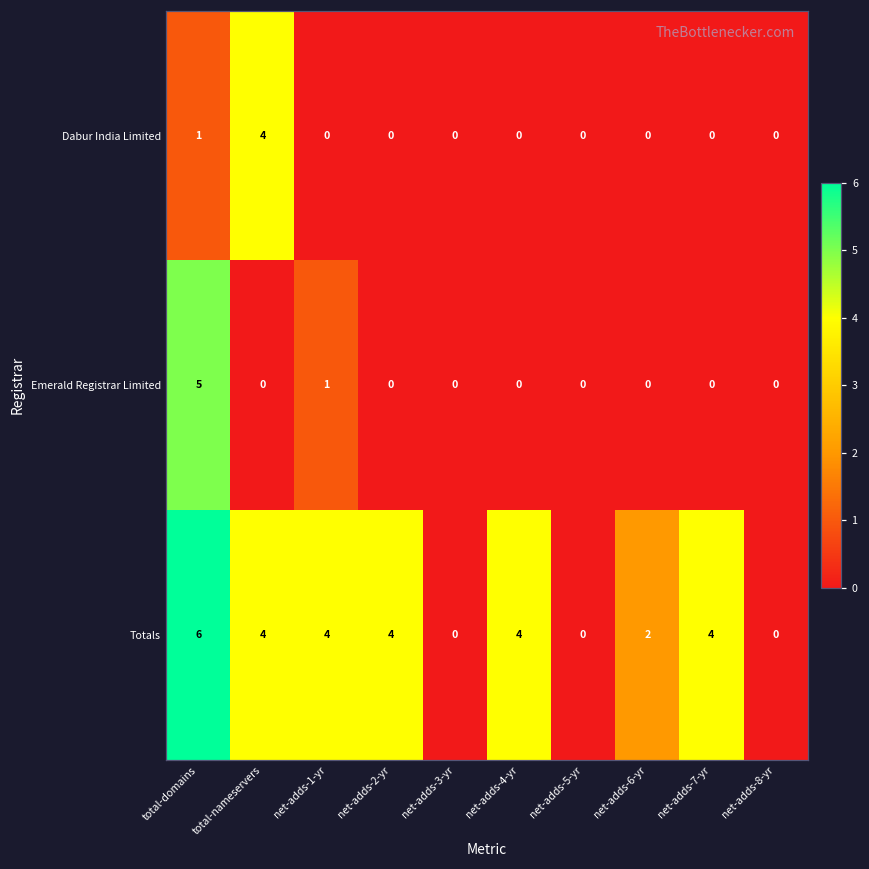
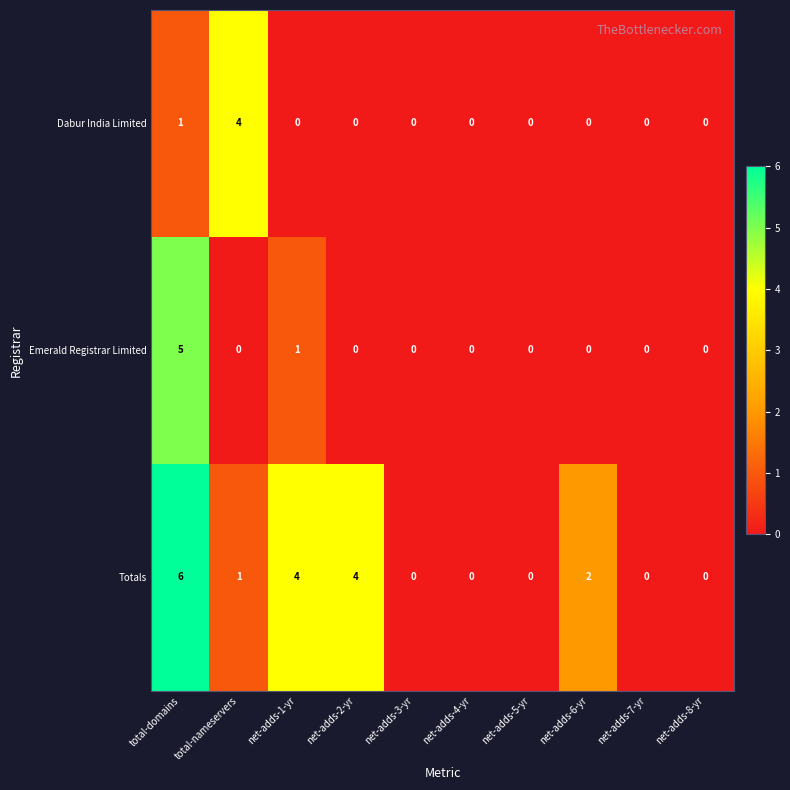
  {
    "Dabur India Limited": {
      "total-domains": 1,
      "total-nameservers": 4,
      "net-adds-1-yr": 0,
      "net-adds-2-yr": 0,
      "net-adds-3-yr": 0,
      "net-adds-4-yr": 0,
      "net-adds-5-yr": 0,
      "net-adds-6-yr": 0,
      "net-adds-8-yr": 0
    },
    "Emerald Registrar Limited": {
      "total-domains": 5,
      "total-nameservers": 0,
      "net-adds-1-yr": 1,
      "net-adds-2-yr": 0,
      "net-adds-3-yr": 0,
      "net-adds-4-yr": 0,
      "net-adds-5-yr": 0,
      "net-adds-6-yr": 0,
      "net-adds-7-yr": 0,
      "net-adds-8-yr": 0
    },
    "Totals": {
      "total-domains": 6,
-     "total-nameservers": 4,
+     "total-nameservers": 1,
      "net-adds-1-yr": 4,
      "net-adds-2-yr": 4,
      "net-adds-3-yr": 0,
-     "net-adds-4-yr": 4,
+     "net-adds-4-yr": 0,
      "net-adds-5-yr": 0,
      "net-adds-6-yr": 2,
-     "net-adds-7-yr": 4,
+     "net-adds-7-yr": 0,
      "net-adds-8-yr": 0
    }
  }
